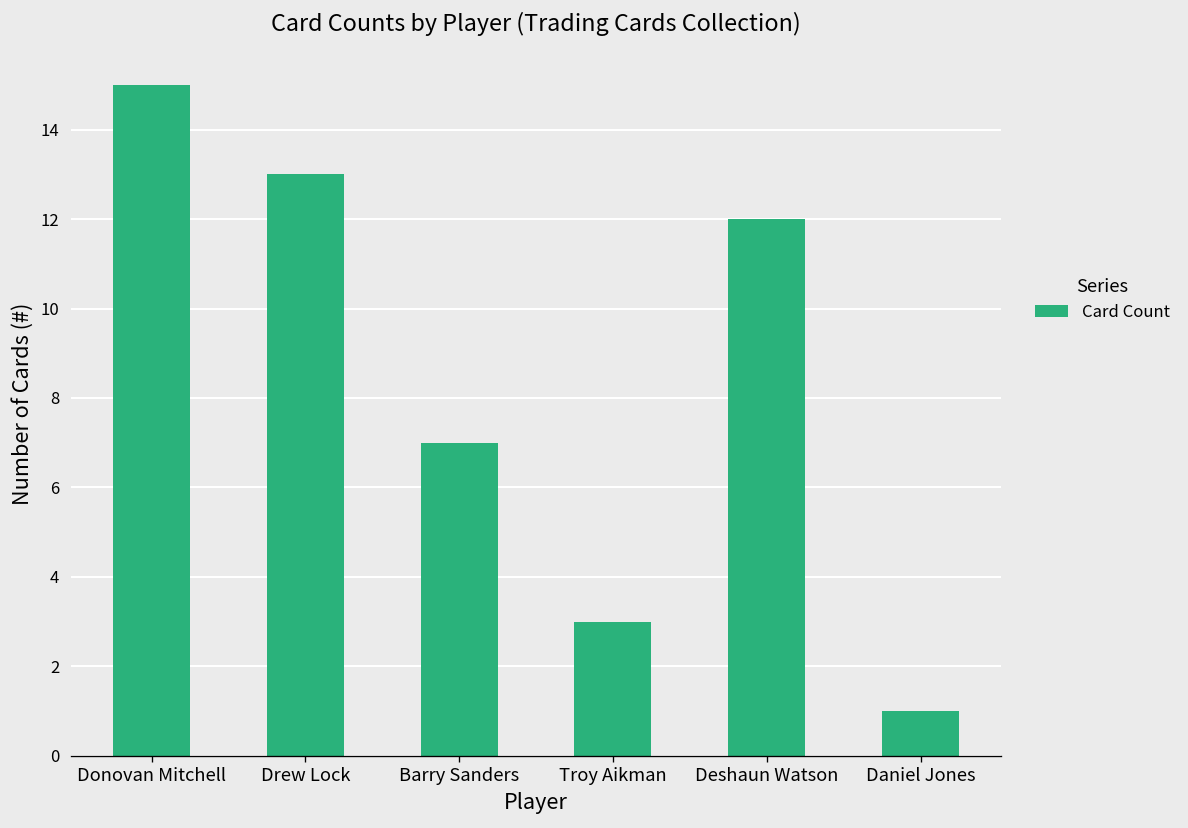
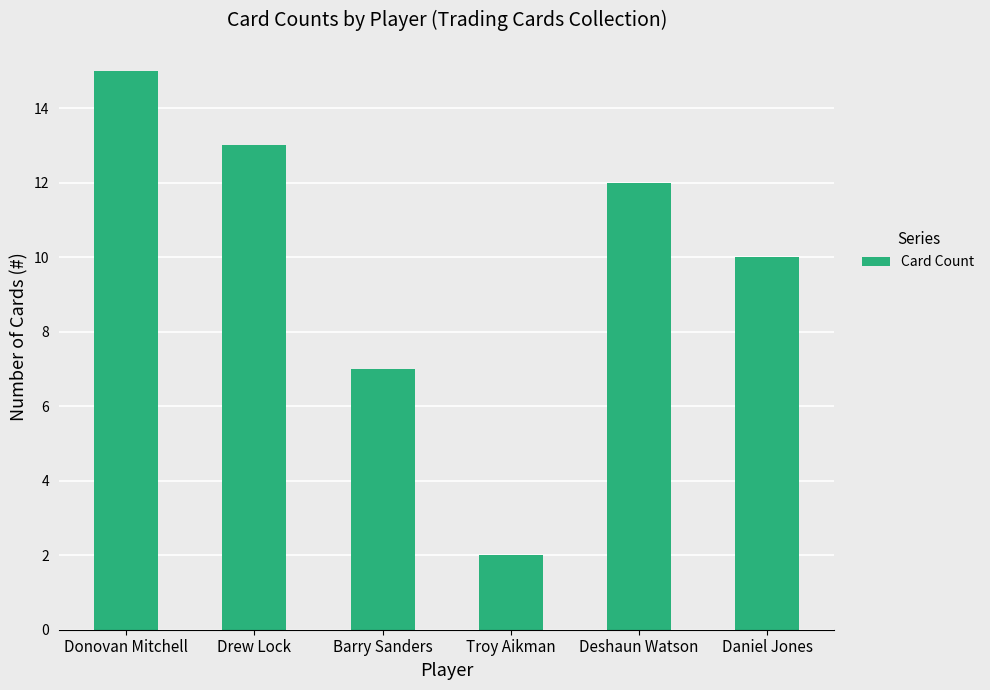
  {
    "Donovan Mitchell": 15,
    "Drew Lock": 13,
    "Barry Sanders": 7,
-   "Troy Aikman": 3,
+   "Troy Aikman": 2,
    "Deshaun Watson": 12,
-   "Daniel Jones": 1
+   "Daniel Jones": 10
  }
